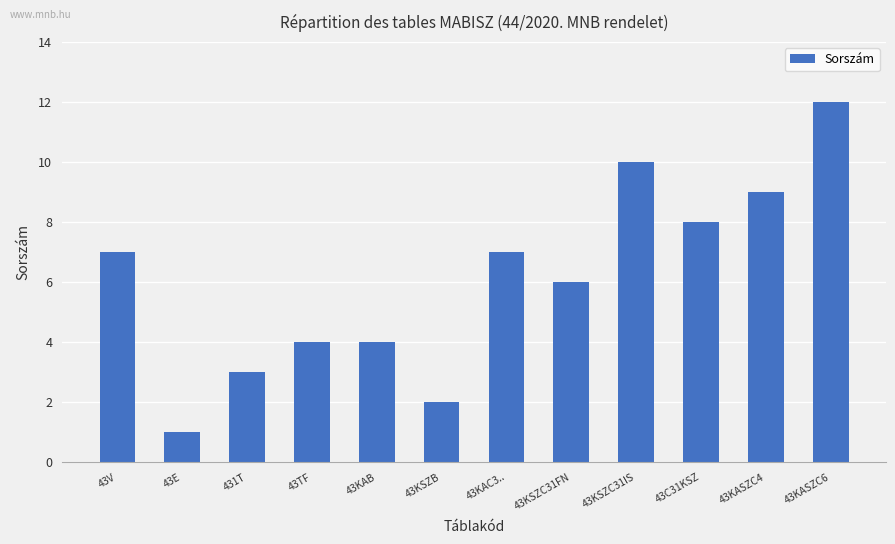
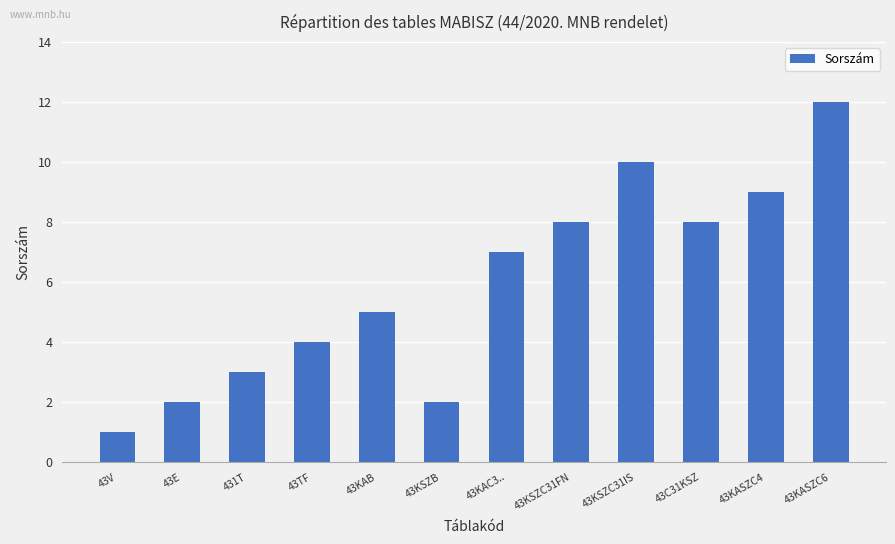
  {
-   "43V": 7,
-   "43E": 1,
+   "43V": 1,
+   "43E": 2,
    "431T": 3,
    "43TF": 4,
-   "43KAB": 4,
+   "43KAB": 5,
    "43KSZB": 2,
    "43KAC3..": 7,
-   "43KSZC31FN": 6,
+   "43KSZC31FN": 8,
    "43KSZC31IS": 10,
    "43C31KSZ": 8,
    "43KASZC4": 9,
    "43KASZC6": 12
  }
